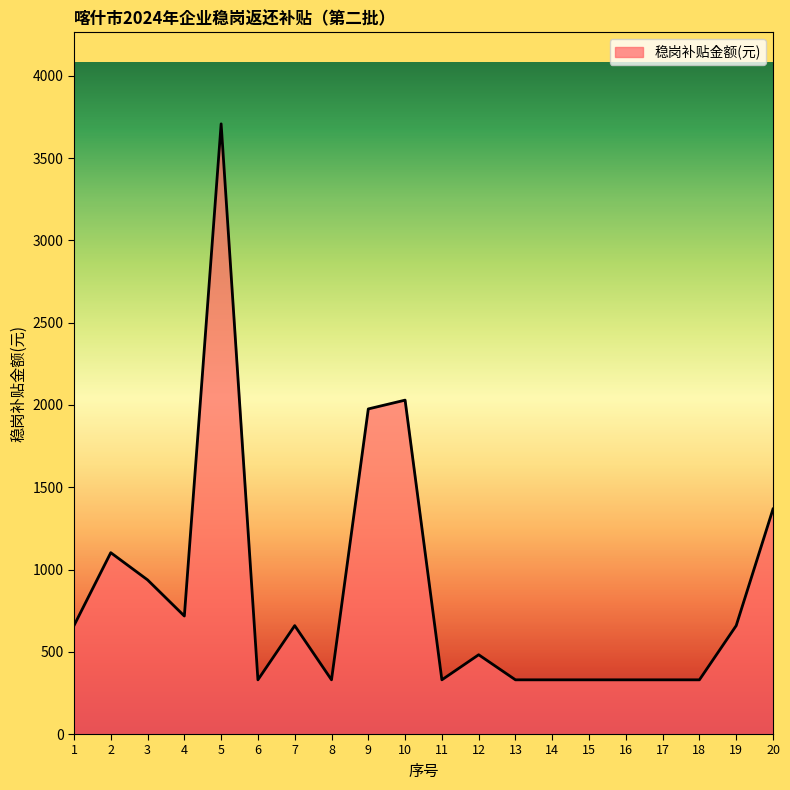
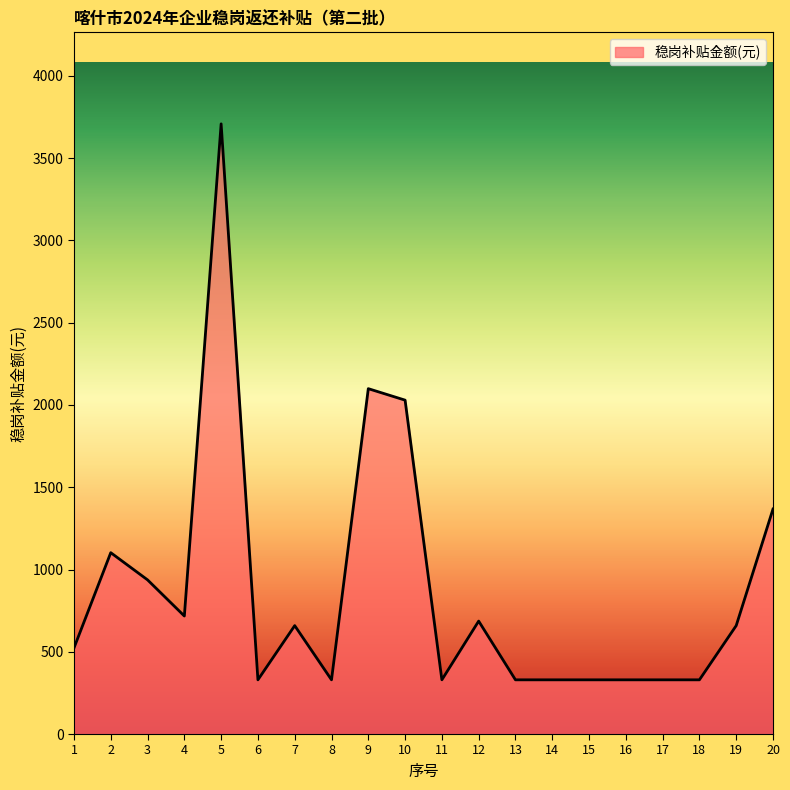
  {
-   "1": 660,
+   "1": 520,
    "2": 1100,
    "3": 940,
    "4": 720,
    "5": 3710,
    "6": 330,
    "7": 660,
    "8": 330,
-   "9": 1980,
+   "9": 2100,
    "10": 2030,
    "11": 330,
-   "12": 480,
+   "12": 690,
    "13": 330,
    "14": 330,
    "15": 330,
    "16": 330,
    "17": 330,
    "18": 330,
    "19": 660,
    "20": 1370
  }
